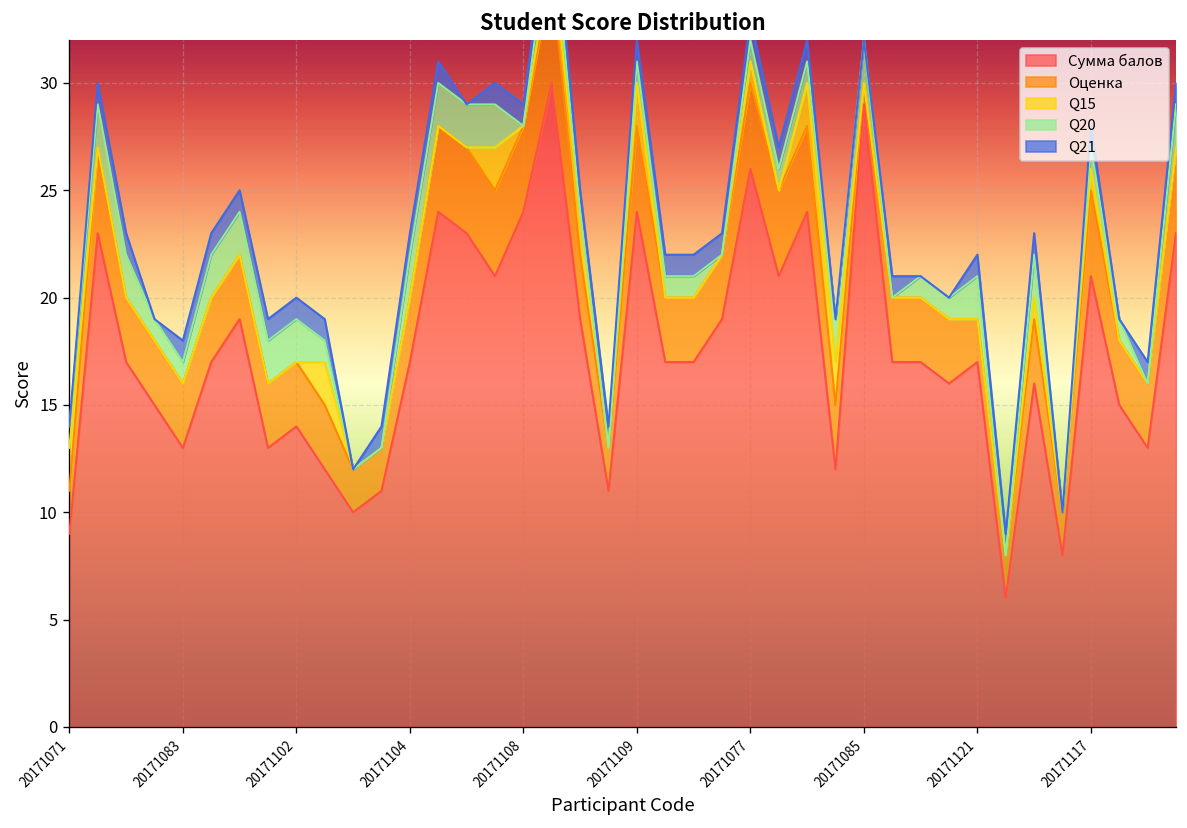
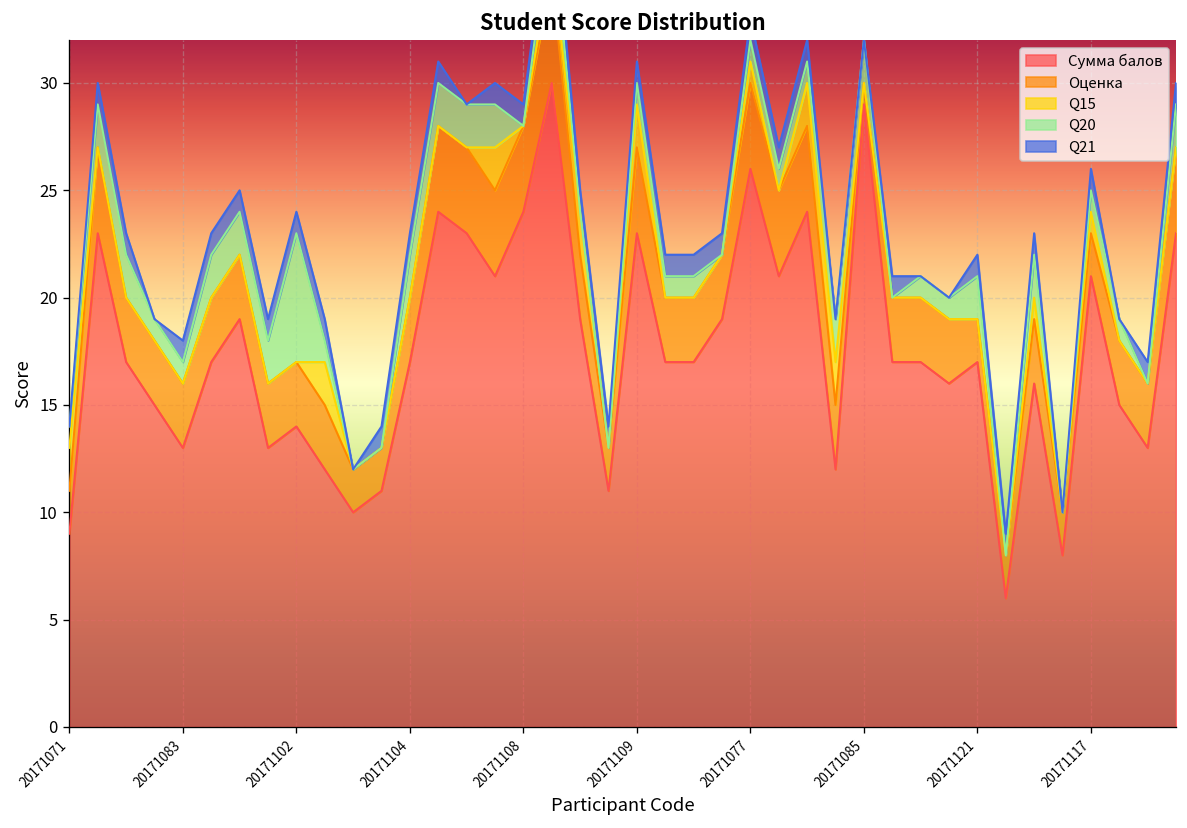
  {
    "Сумма балов": {
      "20171071": 9,
      "20171083": 13,
      "20171102": 14,
      "20171104": 17,
      "20171108": 24,
-     "20171109": 24,
+     "20171109": 23,
      "20171077": 26,
      "20171085": 29,
      "20171121": 17,
      "20171117": 21
    },
    "Оценка": {
      "20171071": 2,
      "20171109": 4,
      "20171077": 4,
-     "20171117": 4
+     "20171117": 2
    },
    "Q15": {
      "20171071": 2,
      "20171109": 2,
      "20171077": 1,
      "20171117": 1
    },
    "Q20": {
      "20171083": 1,
-     "20171102": 2,
+     "20171102": 6,
      "20171104": 2,
      "20171109": 1,
      "20171077": 1,
      "20171121": 2
    },
    "Q21": {
      "20171083": 1,
      "20171102": 1,
      "20171104": 1,
      "20171108": 1,
      "20171109": 1,
      "20171121": 1
    }
  }
